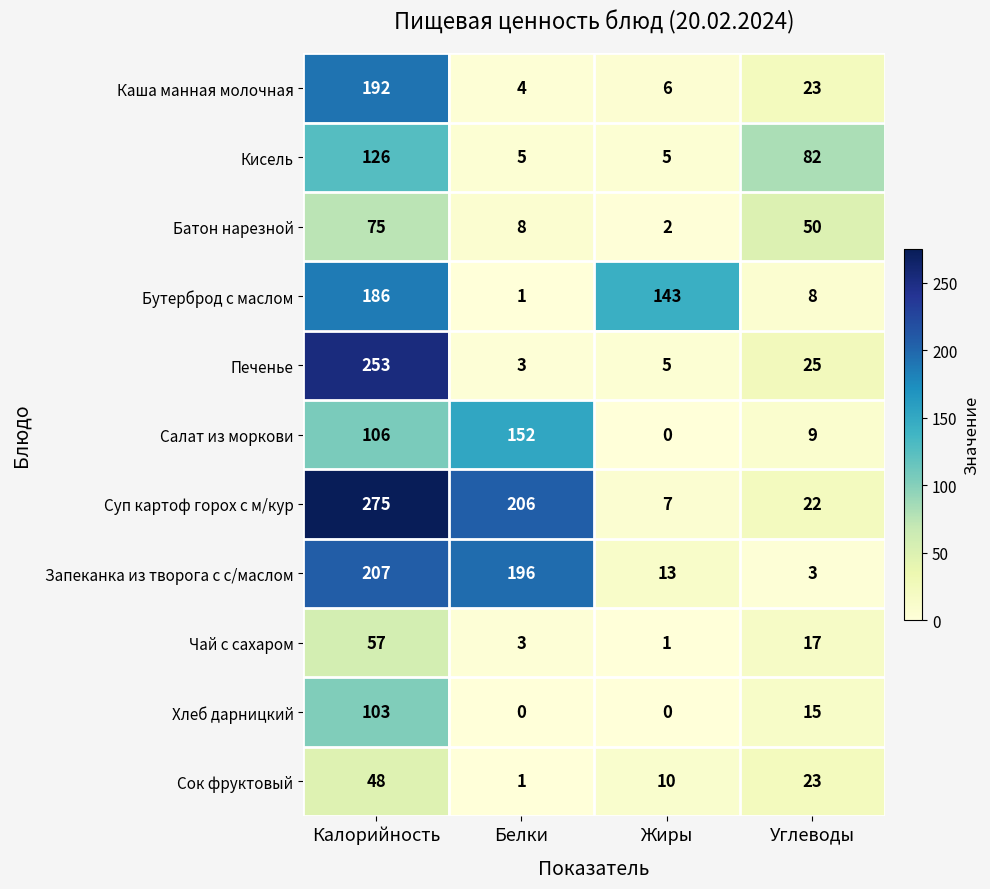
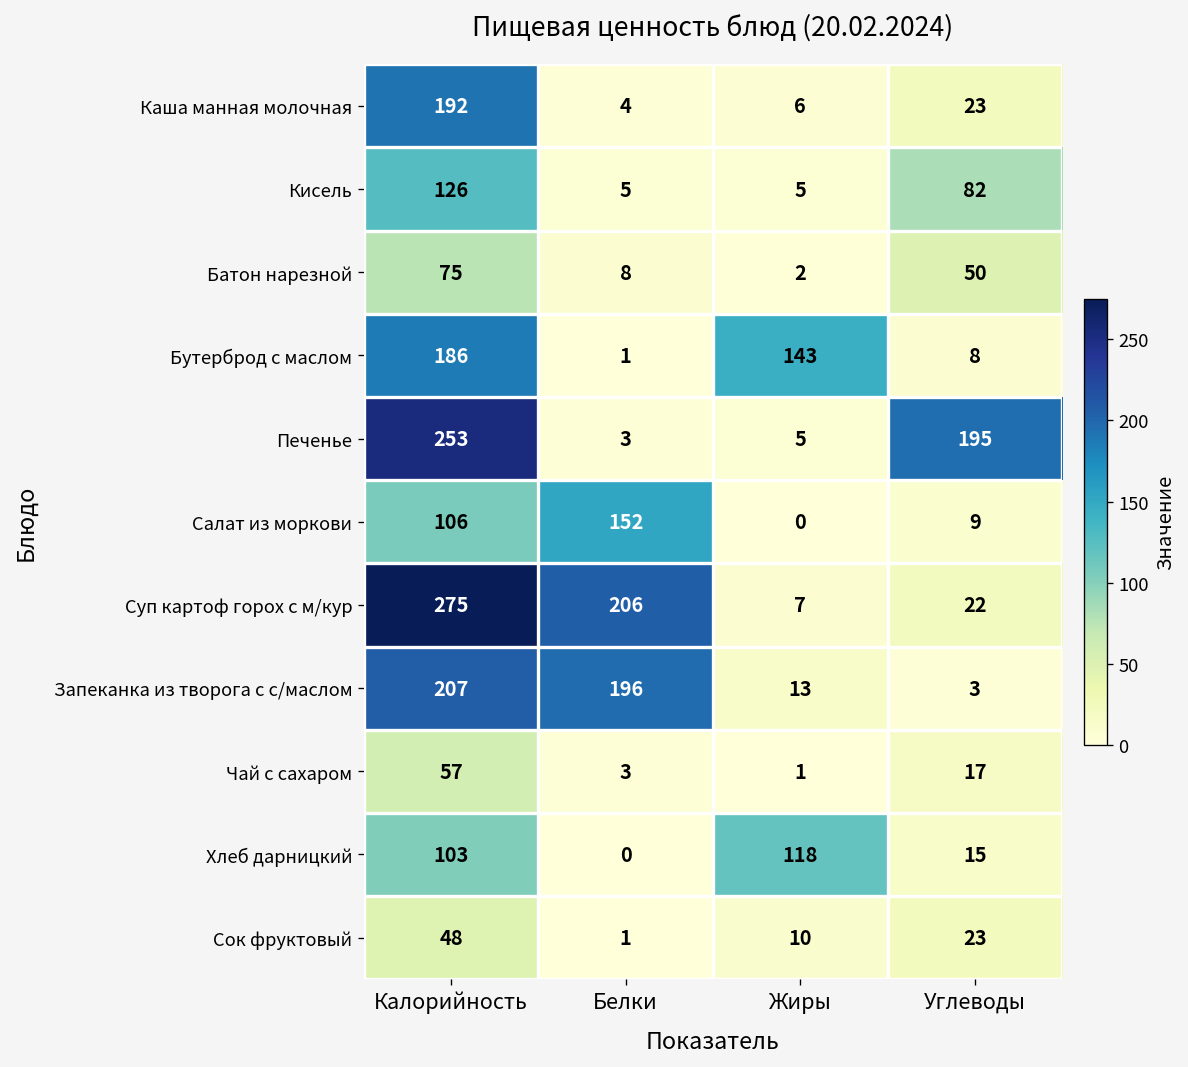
  {
    "Каша манная молочная": {
      "Калорийность": 192,
      "Белки": 4,
      "Жиры": 6,
      "Углеводы": 23
    },
    "Кисель": {
      "Калорийность": 126,
      "Белки": 5,
      "Жиры": 5,
      "Углеводы": 82
    },
    "Батон нарезной": {
      "Калорийность": 75,
      "Белки": 8,
      "Жиры": 2,
      "Углеводы": 50
    },
    "Бутерброд с маслом": {
      "Калорийность": 186,
      "Белки": 1,
      "Жиры": 143,
      "Углеводы": 8
    },
    "Печенье": {
      "Калорийность": 253,
      "Белки": 3,
      "Жиры": 5,
-     "Углеводы": 25
+     "Углеводы": 195
    },
    "Салат из моркови": {
      "Калорийность": 106,
      "Белки": 152,
      "Жиры": 0,
      "Углеводы": 9
    },
    "Суп картоф горох с м/кур": {
      "Калорийность": 275,
      "Белки": 206,
      "Жиры": 7,
      "Углеводы": 22
    },
    "Запеканка из творога с с/маслом": {
      "Калорийность": 207,
      "Белки": 196,
      "Жиры": 13,
      "Углеводы": 3
    },
    "Чай с сахаром": {
      "Калорийность": 57,
      "Белки": 3,
      "Жиры": 1,
      "Углеводы": 17
    },
    "Хлеб дарницкий": {
      "Калорийность": 103,
      "Белки": 0,
-     "Жиры": 0,
+     "Жиры": 118,
      "Углеводы": 15
    },
    "Сок фруктовый": {
      "Калорийность": 48,
      "Белки": 1,
      "Жиры": 10,
      "Углеводы": 23
    }
  }
